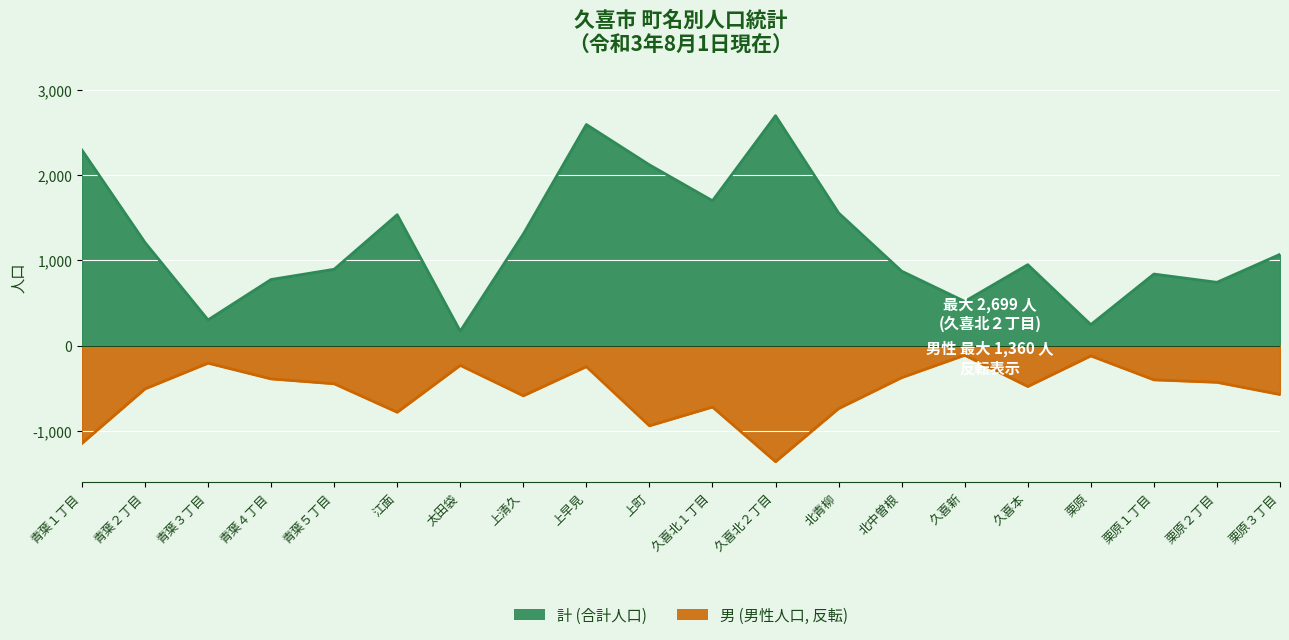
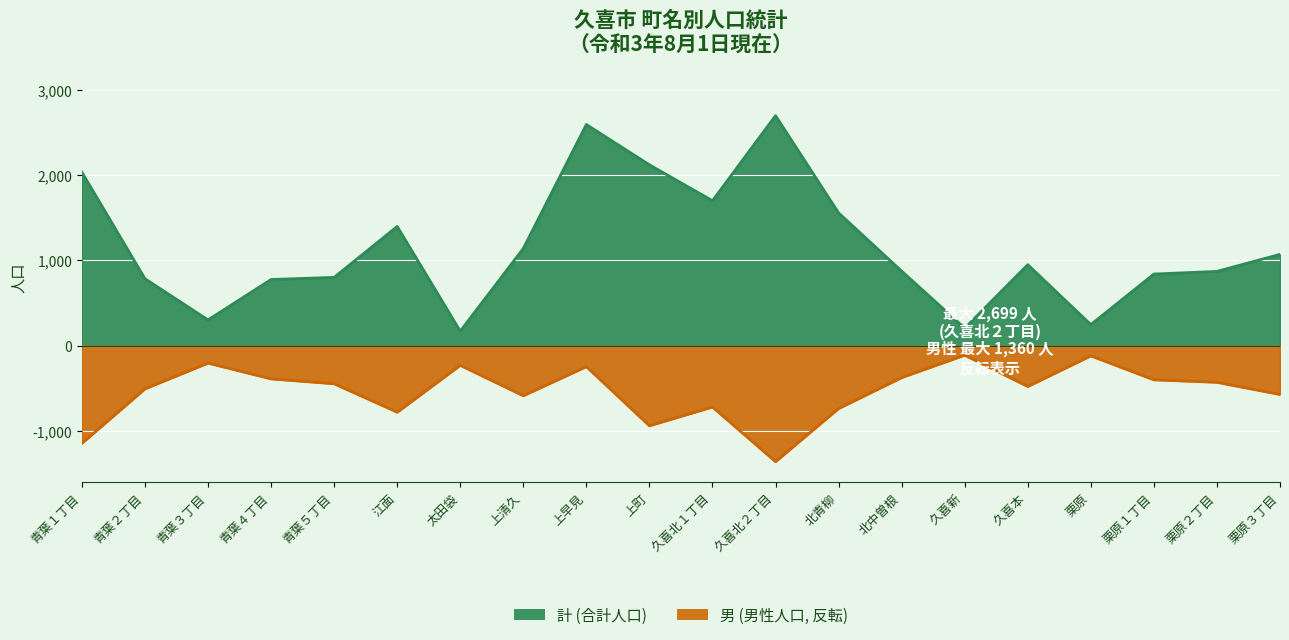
  {
    "計 (合計人口)": {
-     "青葉１丁目": "2,300",
-     "青葉２丁目": "1,200",
+     "青葉１丁目": "2,000",
+     "青葉２丁目": "800",
      "青葉３丁目": "300",
      "青葉４丁目": "800",
-     "青葉５丁目": "900",
-     "江面": "1,500",
+     "青葉５丁目": "800",
+     "江面": "1,400",
      "太田袋": "200",
-     "上清久": "1,300",
+     "上清久": "1,100",
      "上早見": "2,600",
      "上町": "2,100",
      "久喜北１丁目": "1,700",
      "久喜北２丁目": "2,700",
      "北青柳": "1,600",
      "北中曽根": "900",
-     "久喜新": "500",
+     "久喜新": "200",
      "久喜本": "1,000",
      "栗原": "200",
      "栗原１丁目": "800",
-     "栗原２丁目": "700",
+     "栗原２丁目": "900",
      "栗原３丁目": "1,100"
    }
  }
